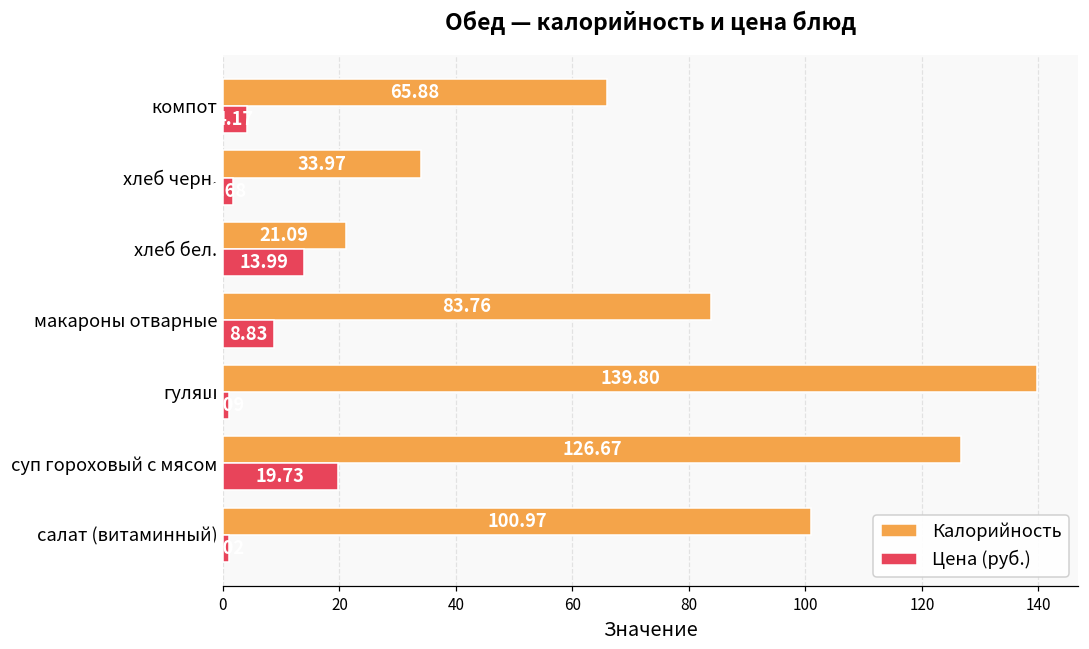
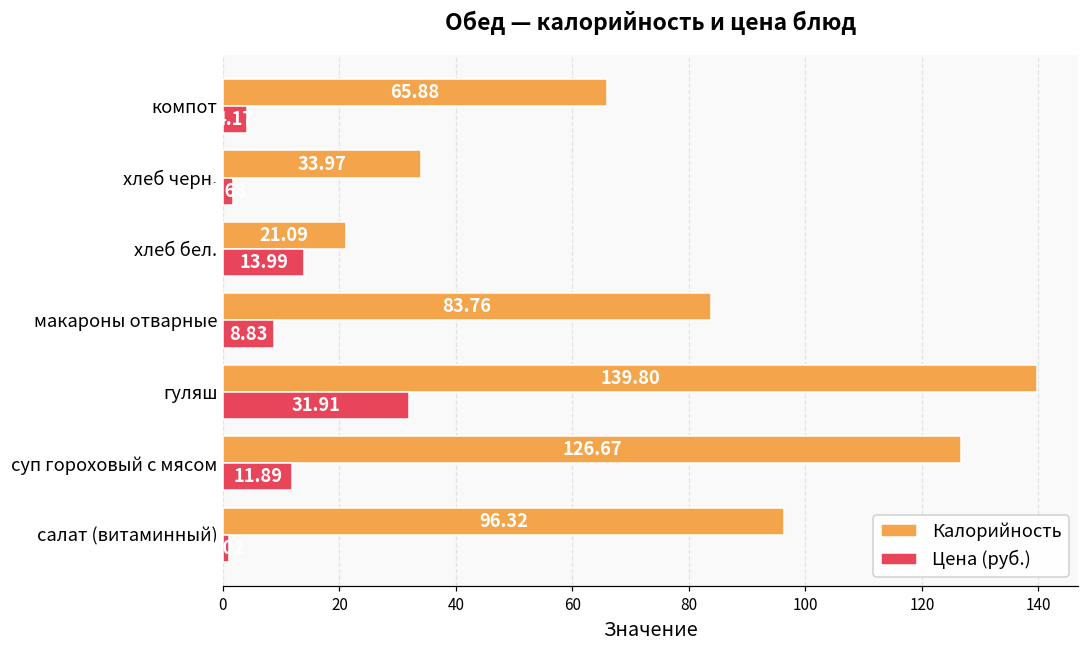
  {
    "Калорийность": {
      "компот": 65.88,
      "хлеб черн.": 33.97,
      "хлеб бел.": 21.09,
      "макароны отварные": 83.76,
      "гуляш": 139.80,
      "суп гороховый с мясом": 126.67,
-     "салат (витаминный)": 100.97
+     "салат (витаминный)": 96.32
    },
    "Цена (руб.)": {
      "компот": 4.17,
      "хлеб бел.": 13.99,
      "макароны отварные": 8.83,
-     "гуляш": 1,
-     "суп гороховый с мясом": 19.73
+     "гуляш": 32,
+     "суп гороховый с мясом": 11.89
    }
  }
